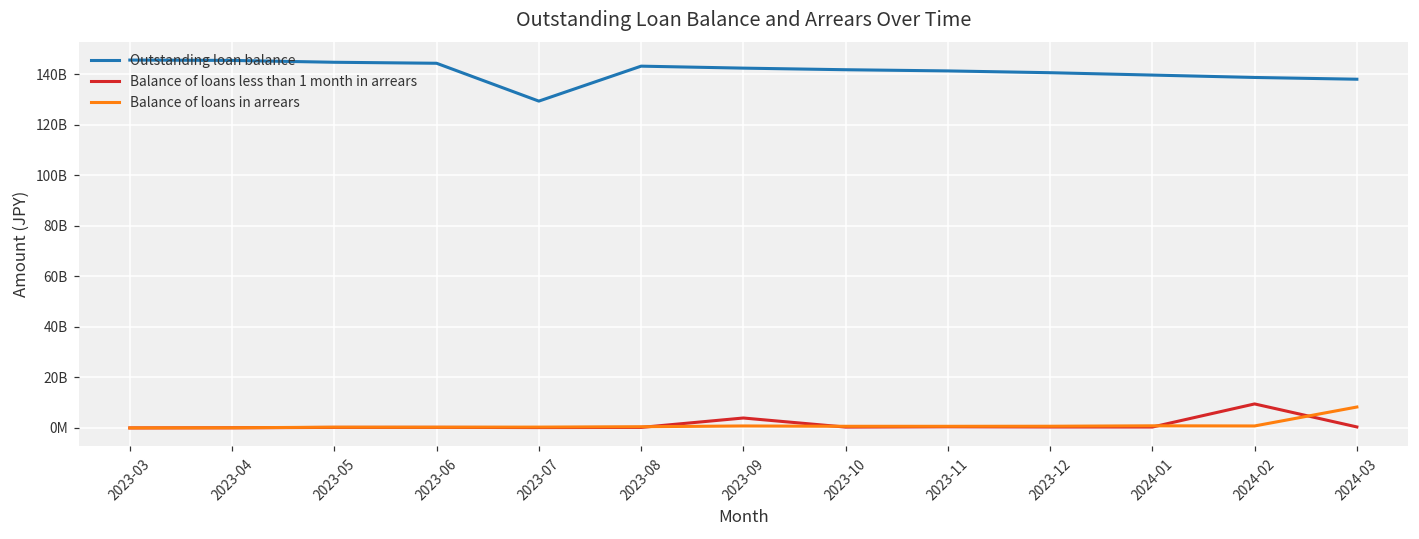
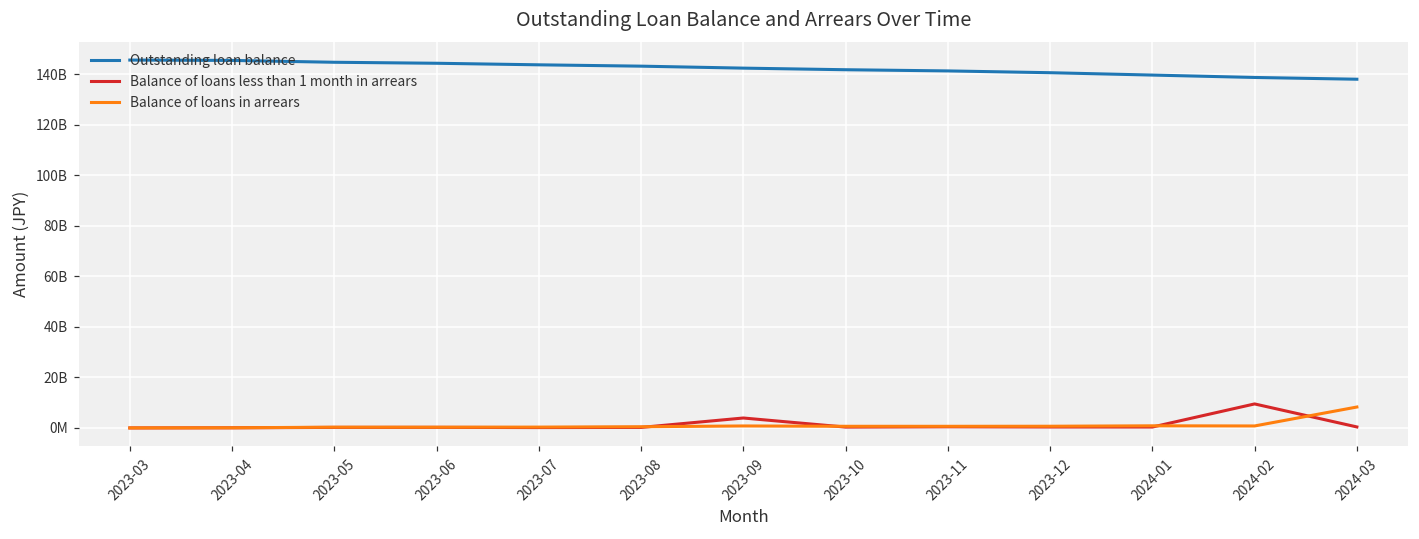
  {
    "Outstanding loan balance": {
      "2023-03": 146000000000,
      "2023-04": 145000000000,
      "2023-05": 145000000000,
      "2023-06": 144000000000,
-     "2023-07": 129000000000,
+     "2023-07": 144000000000,
      "2023-08": 143000000000,
      "2023-09": 142000000000,
      "2023-10": 142000000000,
      "2023-11": 141000000000,
      "2023-12": 141000000000,
      "2024-01": 140000000000,
      "2024-02": 139000000000,
      "2024-03": 138000000000
    },
    "Balance of loans less than 1 month in arrears": {
      "2023-09": 4000000000,
      "2024-02": 9000000000,
      "2024-03": 0
    },
    "Balance of loans in arrears": {
      "2023-09": 1000000000,
      "2024-02": 1000000000,
      "2024-03": 8000000000
    }
  }
